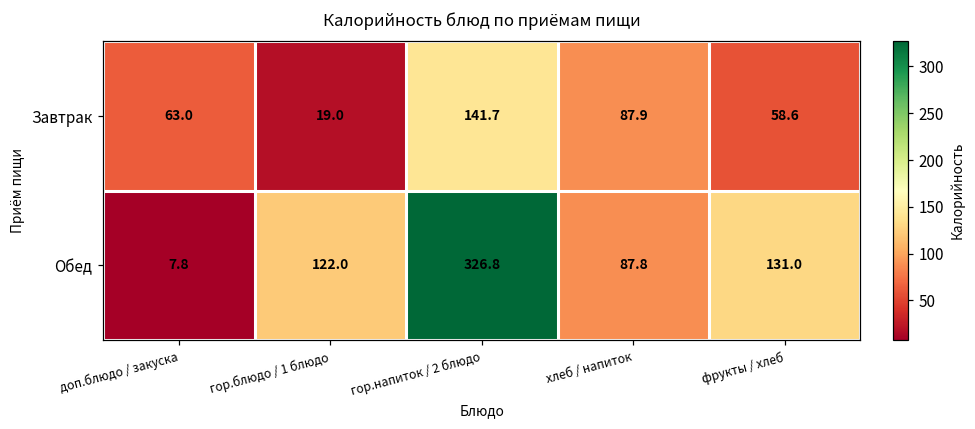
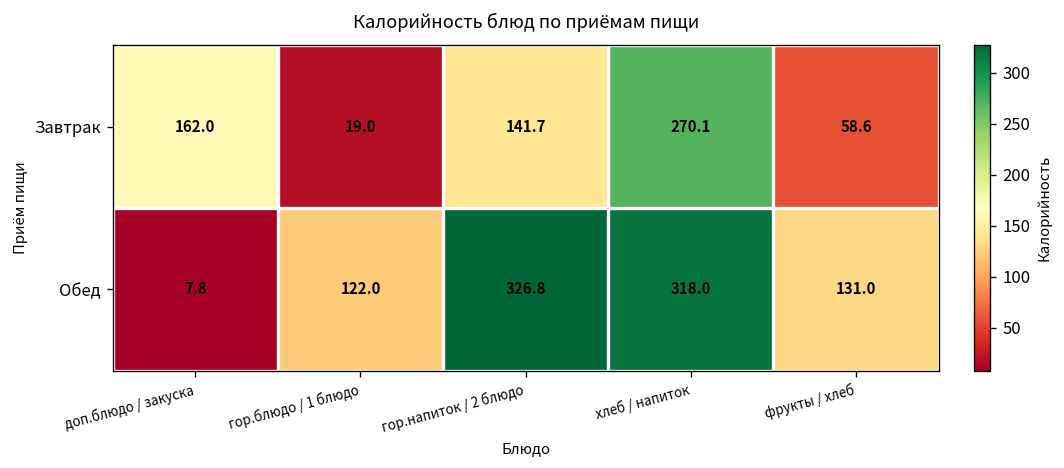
  {
    "Завтрак": {
-     "доп.блюдо / закуска": 63.0,
+     "доп.блюдо / закуска": 162.0,
      "гор.блюдо / 1 блюдо": 19.0,
      "гор.напиток / 2 блюдо": 141.7,
-     "хлеб / напиток": 87.9,
+     "хлеб / напиток": 270.1,
      "фрукты / хлеб": 58.6
    },
    "Обед": {
      "доп.блюдо / закуска": 7.8,
      "гор.блюдо / 1 блюдо": 122.0,
      "гор.напиток / 2 блюдо": 326.8,
-     "хлеб / напиток": 87.8,
+     "хлеб / напиток": 318.0,
      "фрукты / хлеб": 131.0
    }
  }
